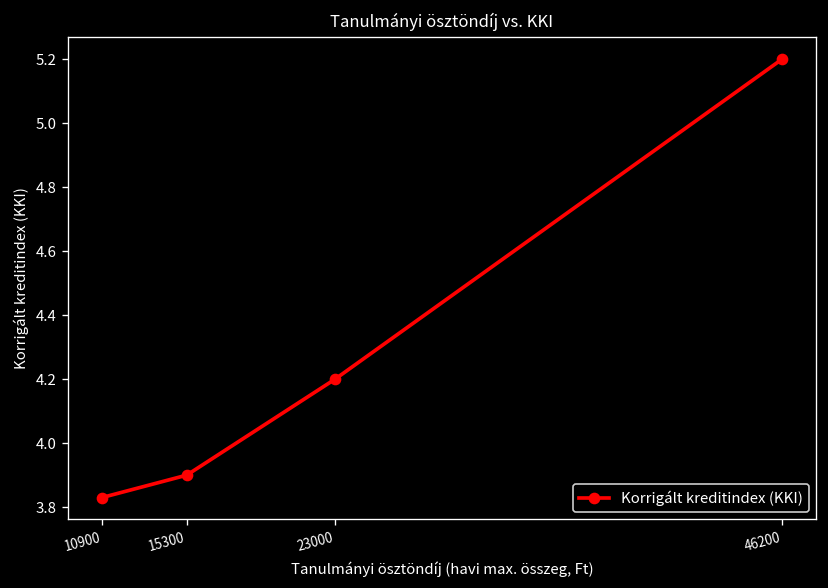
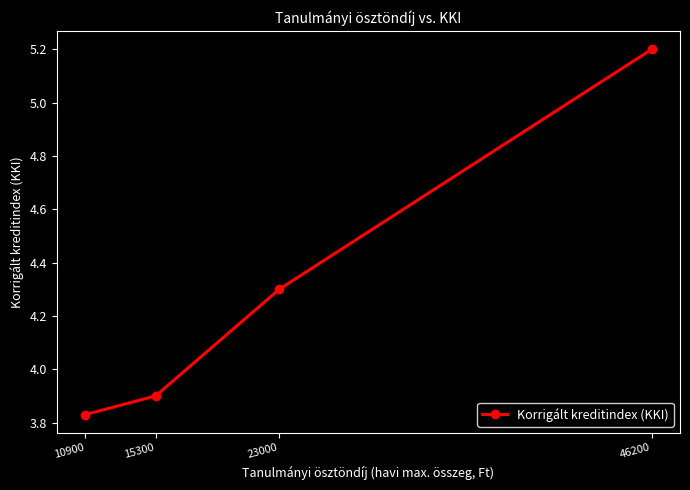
  {
    "10900": 3.83,
    "15300": 3.9,
-   "23000": 4.2,
+   "23000": 4.3,
    "46200": 5.2
  }
